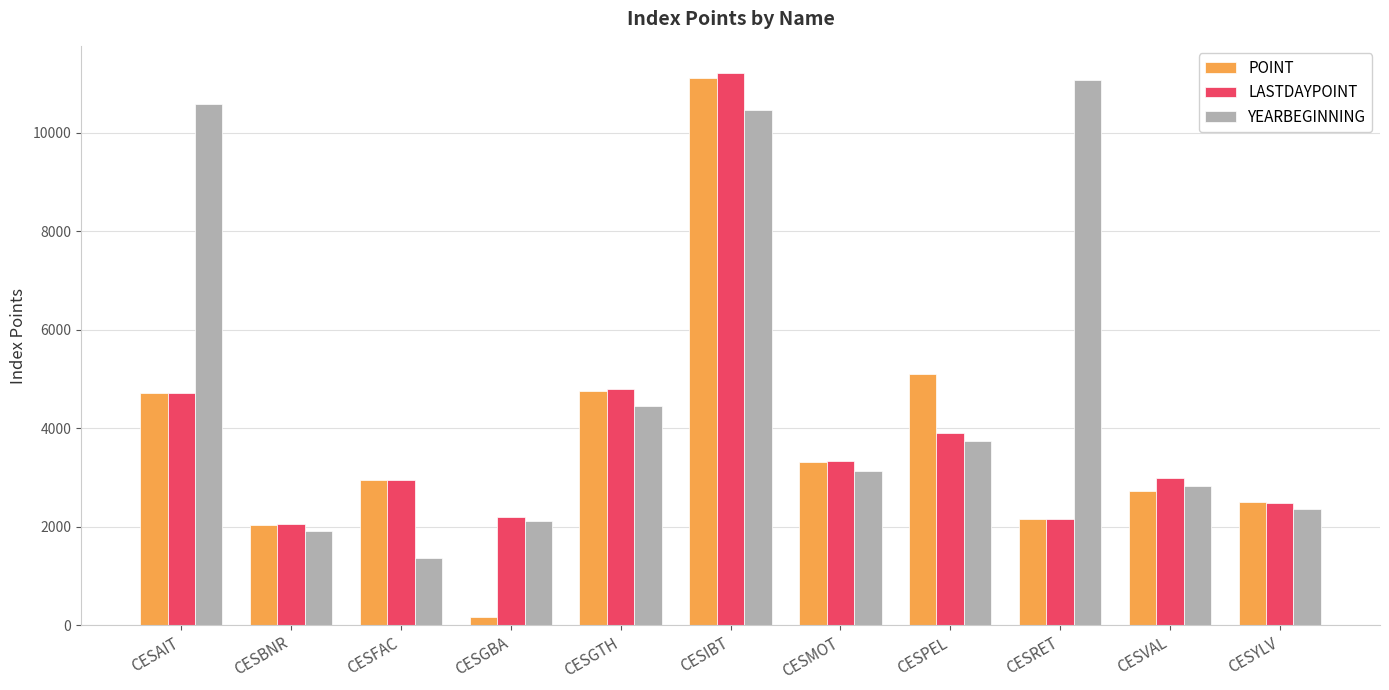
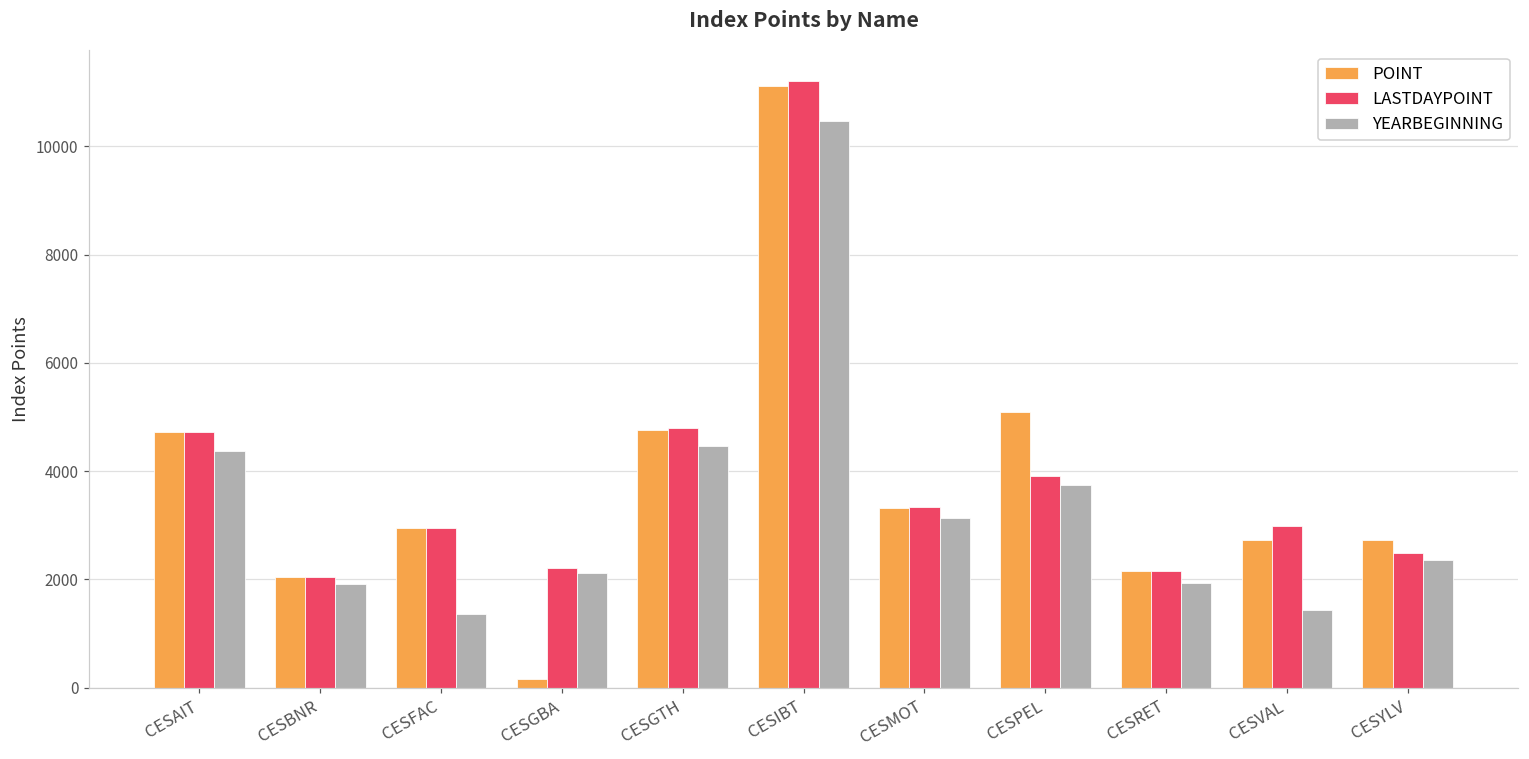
  {
    "POINT": {
      "CESAIT": 4700,
      "CESBNR": 2000,
      "CESFAC": 3000,
      "CESGBA": 200,
      "CESGTH": 4800,
      "CESIBT": 11100,
      "CESMOT": 3300,
      "CESPEL": 5100,
      "CESRET": 2100,
      "CESVAL": 2700,
-     "CESYLV": 2500
+     "CESYLV": 2700
    },
    "LASTDAYPOINT": {
      "CESAIT": 4700,
      "CESBNR": 2000,
      "CESFAC": 3000,
      "CESGBA": 2200,
      "CESGTH": 4800,
      "CESIBT": 11200,
      "CESMOT": 3300,
      "CESPEL": 3900,
      "CESRET": 2100,
      "CESVAL": 3000,
      "CESYLV": 2500
    },
    "YEARBEGINNING": {
-     "CESAIT": 10600,
+     "CESAIT": 4400,
      "CESBNR": 1900,
      "CESFAC": 1400,
      "CESGBA": 2100,
      "CESGTH": 4500,
      "CESIBT": 10500,
      "CESMOT": 3100,
      "CESPEL": 3700,
-     "CESRET": 11100,
-     "CESVAL": 2800,
+     "CESRET": 1900,
+     "CESVAL": 1400,
      "CESYLV": 2400
    }
  }
